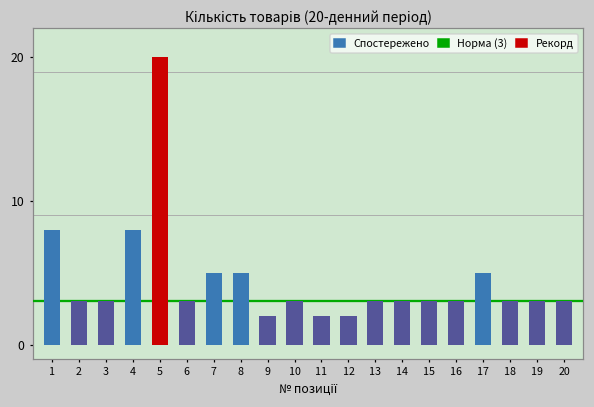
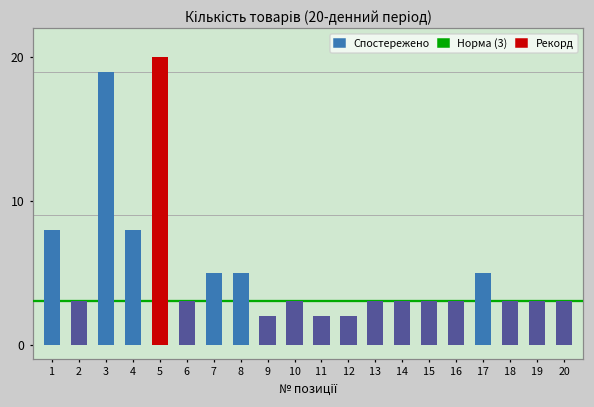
  {
    "1": 8,
    "2": 3,
-   "3": 3,
+   "3": 19,
    "4": 8,
    "5": 20,
    "6": 3,
    "7": 5,
    "8": 5,
    "9": 2,
    "10": 3,
    "11": 2,
    "12": 2,
    "13": 3,
    "14": 3,
    "15": 3,
    "16": 3,
    "17": 5,
    "18": 3,
    "19": 3,
    "20": 3
  }
